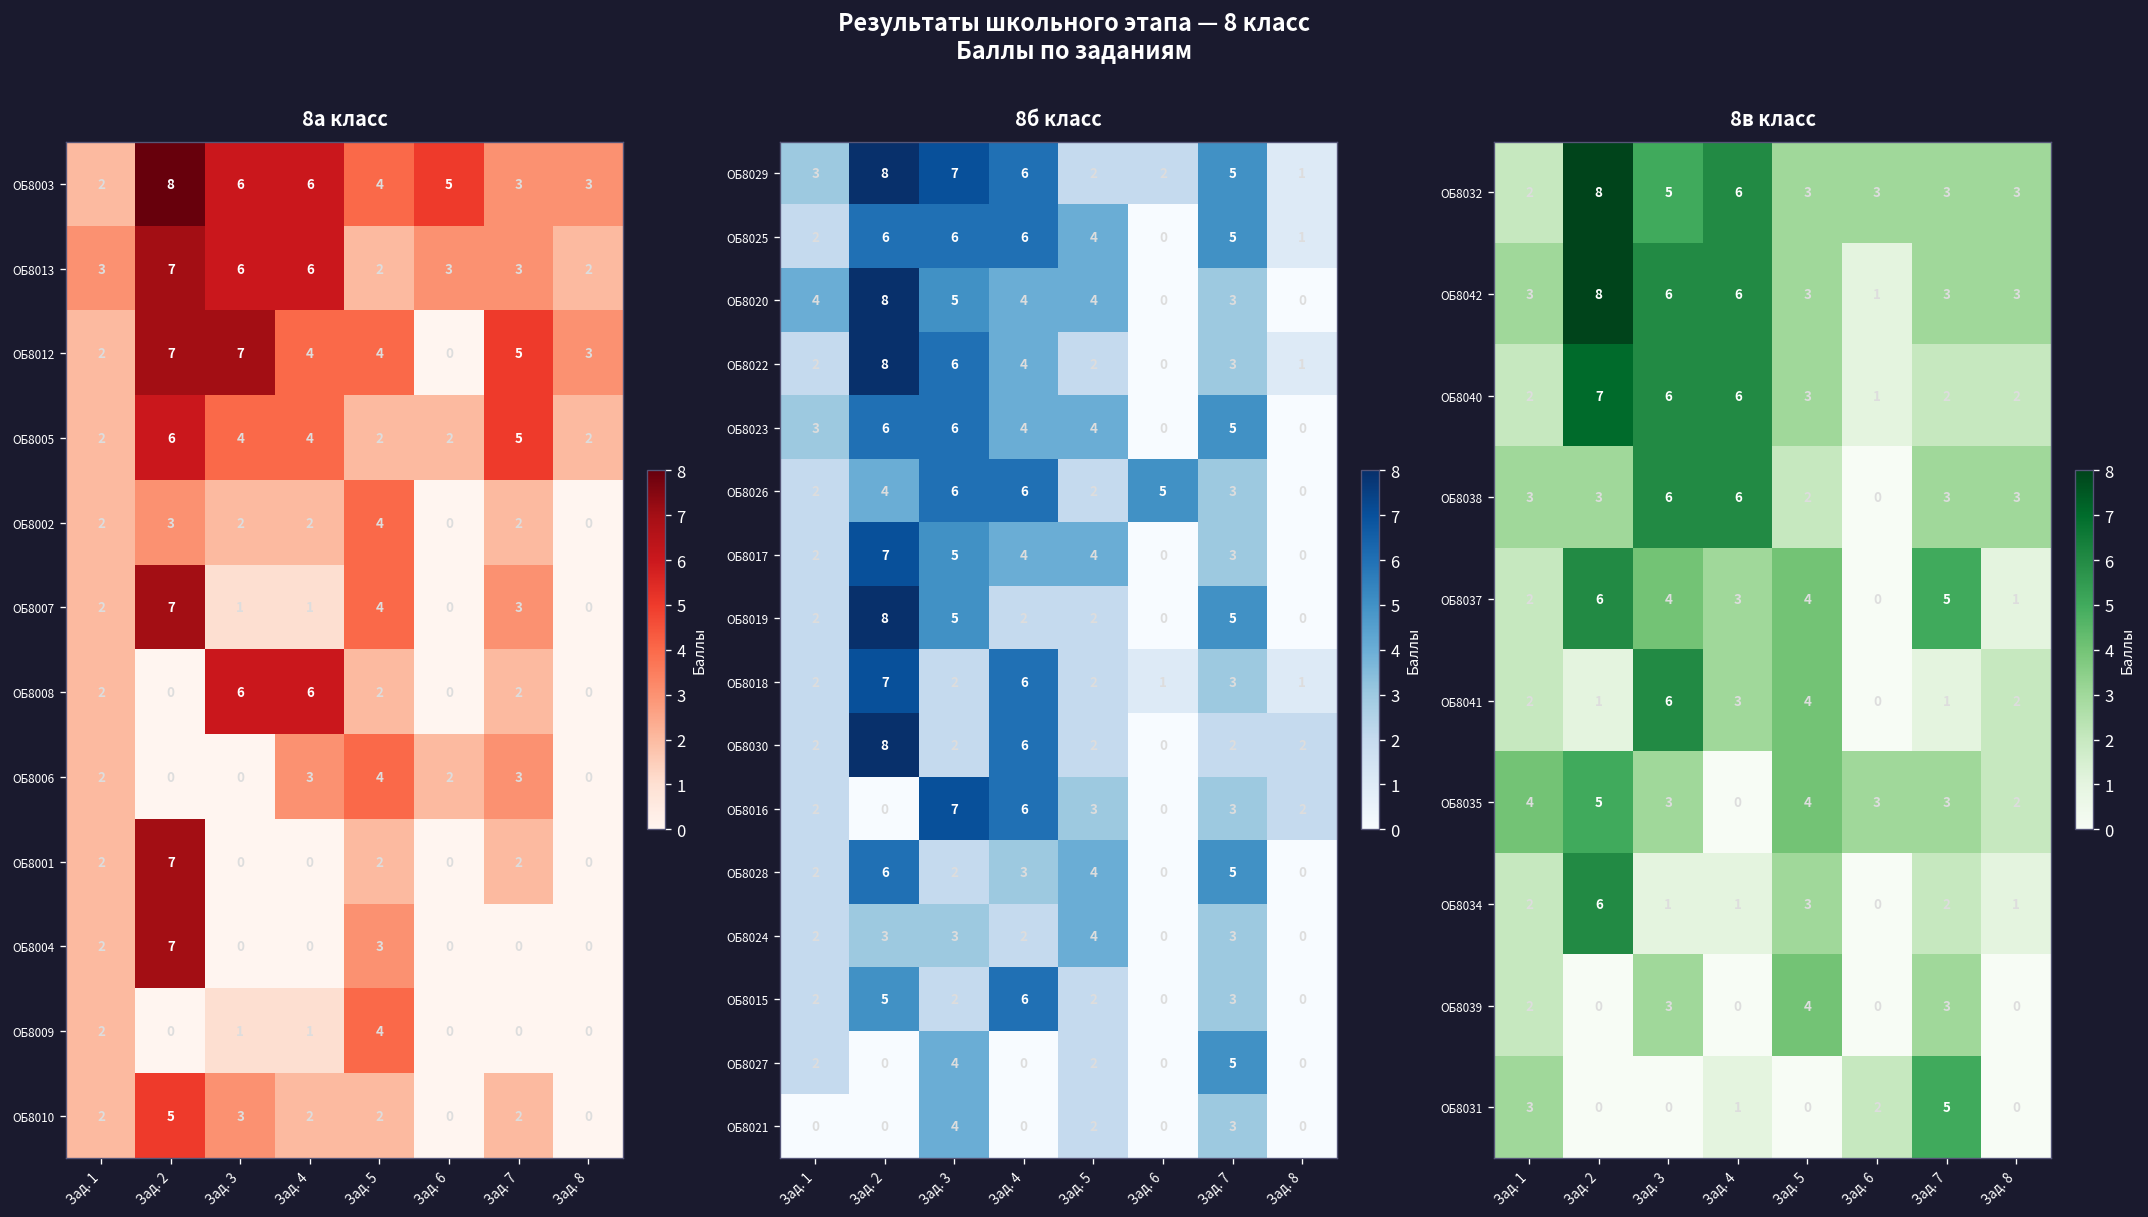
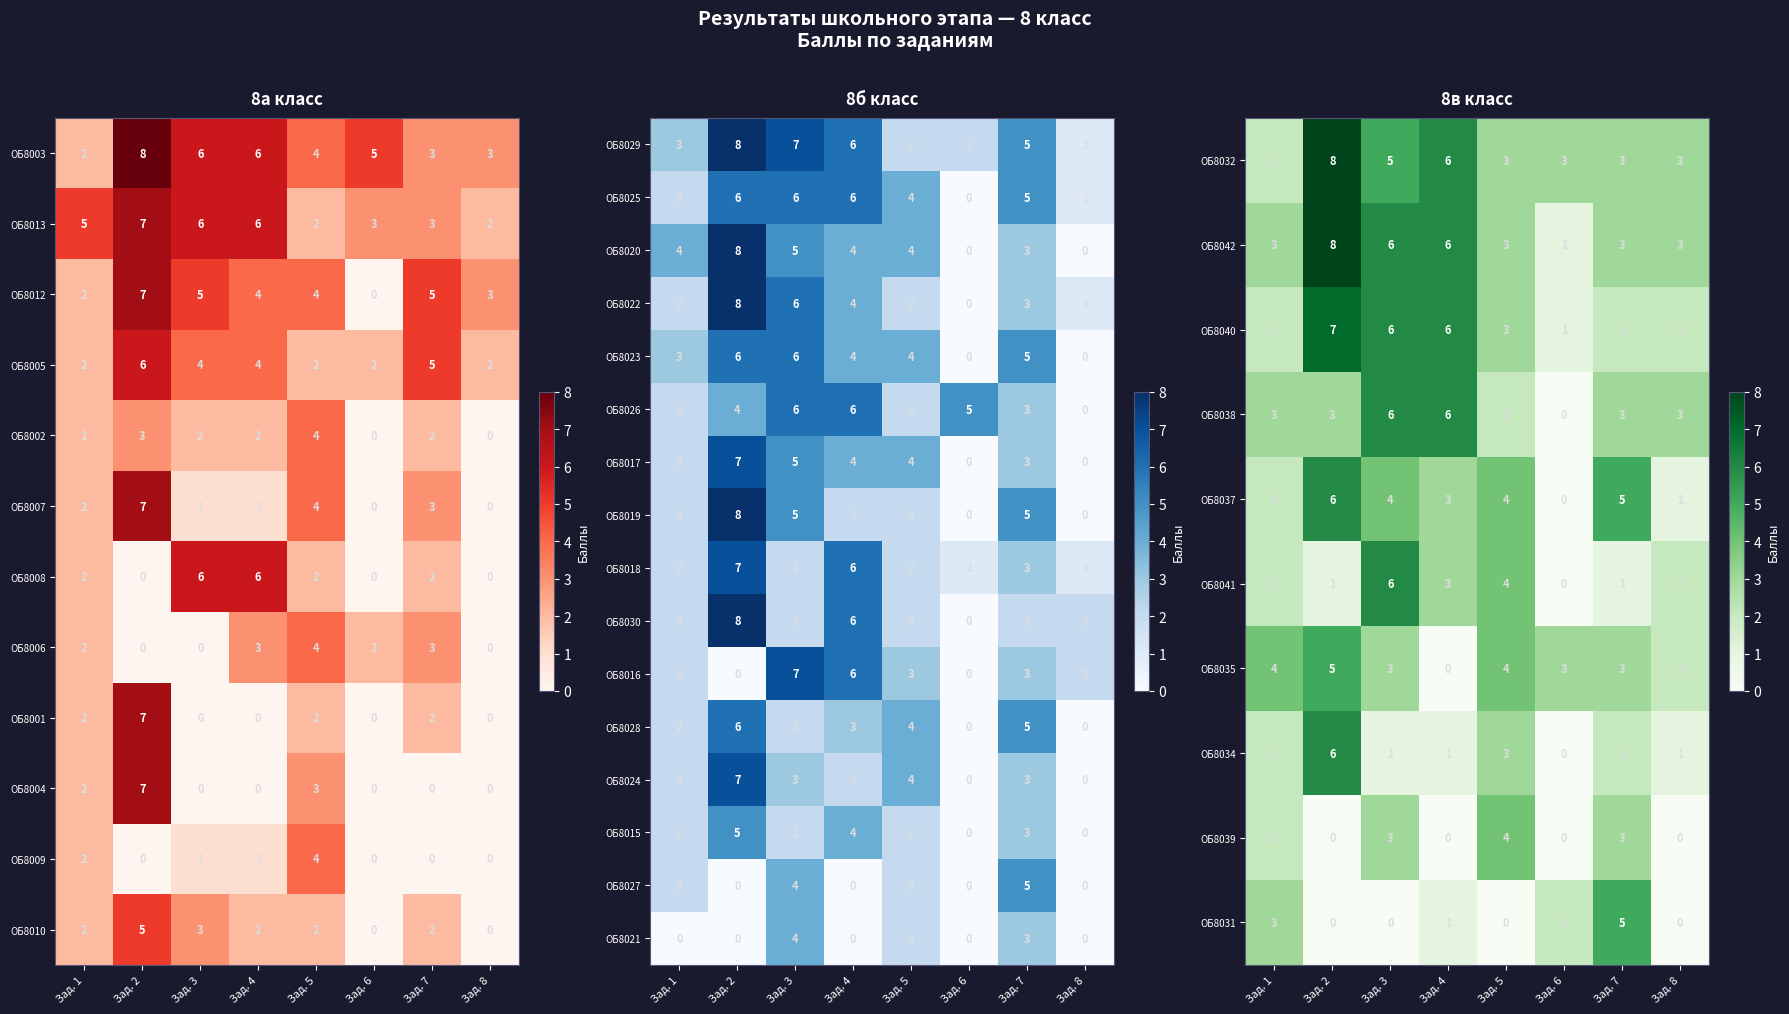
  {
    "8а класс": {
      "ОБ8003": {
        "Зад. 1": 2,
        "Зад. 2": 8,
        "Зад. 3": 6,
        "Зад. 4": 6,
        "Зад. 5": 4,
        "Зад. 6": 5,
        "Зад. 7": 3,
        "Зад. 8": 3
      },
      "ОБ8013": {
-       "Зад. 1": 3,
+       "Зад. 1": 5,
        "Зад. 2": 7,
        "Зад. 3": 6,
        "Зад. 4": 6,
        "Зад. 5": 2,
        "Зад. 6": 3,
        "Зад. 7": 3,
        "Зад. 8": 2
      },
      "ОБ8012": {
        "Зад. 1": 2,
        "Зад. 2": 7,
-       "Зад. 3": 7,
+       "Зад. 3": 5,
        "Зад. 4": 4,
        "Зад. 5": 4,
        "Зад. 7": 5,
        "Зад. 8": 3
      },
      "ОБ8005": {
        "Зад. 1": 2,
        "Зад. 2": 6,
        "Зад. 3": 4,
        "Зад. 4": 4,
        "Зад. 5": 2,
        "Зад. 6": 2,
        "Зад. 7": 5,
        "Зад. 8": 2
      },
      "ОБ8002": {
        "Зад. 1": 2,
        "Зад. 2": 3,
        "Зад. 3": 2,
        "Зад. 4": 2,
        "Зад. 5": 4,
        "Зад. 7": 2
      },
      "ОБ8007": {
        "Зад. 1": 2,
        "Зад. 2": 7,
        "Зад. 5": 4,
        "Зад. 7": 3
      },
      "ОБ8008": {
        "Зад. 1": 2,
        "Зад. 3": 6,
        "Зад. 4": 6,
        "Зад. 5": 2,
        "Зад. 7": 2
      },
      "ОБ8006": {
        "Зад. 1": 2,
        "Зад. 4": 3,
        "Зад. 5": 4,
        "Зад. 6": 2,
        "Зад. 7": 3
      },
      "ОБ8001": {
        "Зад. 1": 2,
        "Зад. 2": 7,
        "Зад. 5": 2,
        "Зад. 7": 2
      },
      "ОБ8004": {
        "Зад. 1": 2,
        "Зад. 2": 7,
        "Зад. 5": 3
      },
      "ОБ8009": {
        "Зад. 1": 2,
        "Зад. 5": 4
      },
      "ОБ8010": {
        "Зад. 1": 2,
        "Зад. 2": 5,
        "Зад. 3": 3,
        "Зад. 4": 2,
        "Зад. 5": 2,
        "Зад. 7": 2
      }
    },
    "8б класс": {
      "ОБ8029": {
        "Зад. 1": 3,
        "Зад. 2": 8,
        "Зад. 3": 7,
        "Зад. 4": 6,
        "Зад. 7": 5
      },
      "ОБ8025": {
        "Зад. 2": 6,
        "Зад. 3": 6,
        "Зад. 4": 6,
        "Зад. 5": 4,
        "Зад. 7": 5
      },
      "ОБ8020": {
        "Зад. 1": 4,
        "Зад. 2": 8,
        "Зад. 3": 5,
        "Зад. 4": 4,
        "Зад. 5": 4,
        "Зад. 7": 3
      },
      "ОБ8022": {
        "Зад. 2": 8,
        "Зад. 3": 6,
        "Зад. 4": 4,
        "Зад. 7": 3
      },
      "ОБ8023": {
        "Зад. 1": 3,
        "Зад. 2": 6,
        "Зад. 3": 6,
        "Зад. 4": 4,
        "Зад. 5": 4,
        "Зад. 7": 5
      },
      "ОБ8026": {
        "Зад. 2": 4,
        "Зад. 3": 6,
        "Зад. 4": 6,
        "Зад. 6": 5,
        "Зад. 7": 3
      },
      "ОБ8017": {
        "Зад. 2": 7,
        "Зад. 3": 5,
        "Зад. 4": 4,
        "Зад. 5": 4,
        "Зад. 7": 3
      },
      "ОБ8019": {
        "Зад. 2": 8,
        "Зад. 3": 5,
        "Зад. 7": 5
      },
      "ОБ8018": {
        "Зад. 2": 7,
        "Зад. 4": 6,
        "Зад. 7": 3
      },
      "ОБ8030": {
        "Зад. 2": 8,
        "Зад. 4": 6
      },
      "ОБ8016": {
        "Зад. 3": 7,
        "Зад. 4": 6,
        "Зад. 5": 3,
        "Зад. 7": 3
      },
      "ОБ8028": {
        "Зад. 2": 6,
        "Зад. 4": 3,
        "Зад. 5": 4,
        "Зад. 7": 5
      },
      "ОБ8024": {
-       "Зад. 2": 3,
+       "Зад. 2": 7,
        "Зад. 3": 3,
        "Зад. 5": 4,
        "Зад. 7": 3
      },
      "ОБ8015": {
        "Зад. 2": 5,
-       "Зад. 4": 6,
+       "Зад. 4": 4,
        "Зад. 7": 3
      },
      "ОБ8027": {
        "Зад. 3": 4,
        "Зад. 7": 5
      },
      "ОБ8021": {
        "Зад. 3": 4,
        "Зад. 7": 3
      }
    },
    "8в класс": {
      "ОБ8032": {
        "Зад. 2": 8,
        "Зад. 3": 5,
        "Зад. 4": 6,
        "Зад. 5": 3,
        "Зад. 6": 3,
        "Зад. 7": 3,
        "Зад. 8": 3
      },
      "ОБ8042": {
        "Зад. 1": 3,
        "Зад. 2": 8,
        "Зад. 3": 6,
        "Зад. 4": 6,
        "Зад. 5": 3,
        "Зад. 7": 3,
        "Зад. 8": 3
      },
      "ОБ8040": {
        "Зад. 2": 7,
        "Зад. 3": 6,
        "Зад. 4": 6,
        "Зад. 5": 3
      },
      "ОБ8038": {
        "Зад. 1": 3,
        "Зад. 2": 3,
        "Зад. 3": 6,
        "Зад. 4": 6,
        "Зад. 7": 3,
        "Зад. 8": 3
      },
      "ОБ8037": {
        "Зад. 2": 6,
        "Зад. 3": 4,
        "Зад. 4": 3,
        "Зад. 5": 4,
        "Зад. 7": 5
      },
      "ОБ8041": {
        "Зад. 3": 6,
        "Зад. 4": 3,
        "Зад. 5": 4
      },
      "ОБ8035": {
        "Зад. 1": 4,
        "Зад. 2": 5,
        "Зад. 3": 3,
        "Зад. 5": 4,
        "Зад. 6": 3,
        "Зад. 7": 3
      },
      "ОБ8034": {
        "Зад. 2": 6,
        "Зад. 5": 3
      },
      "ОБ8039": {
        "Зад. 3": 3,
        "Зад. 5": 4,
        "Зад. 7": 3
      },
      "ОБ8031": {
        "Зад. 1": 3,
        "Зад. 7": 5
      }
    }
  }
